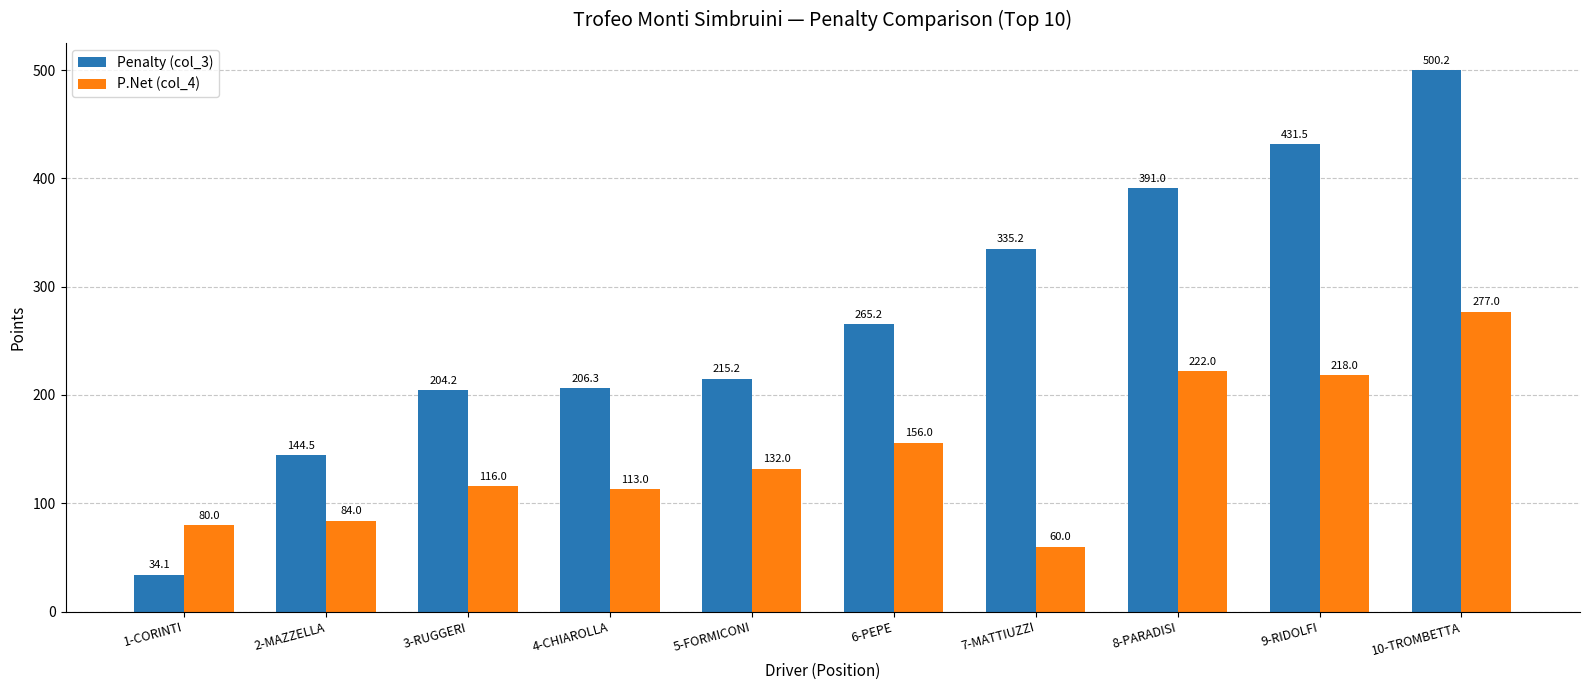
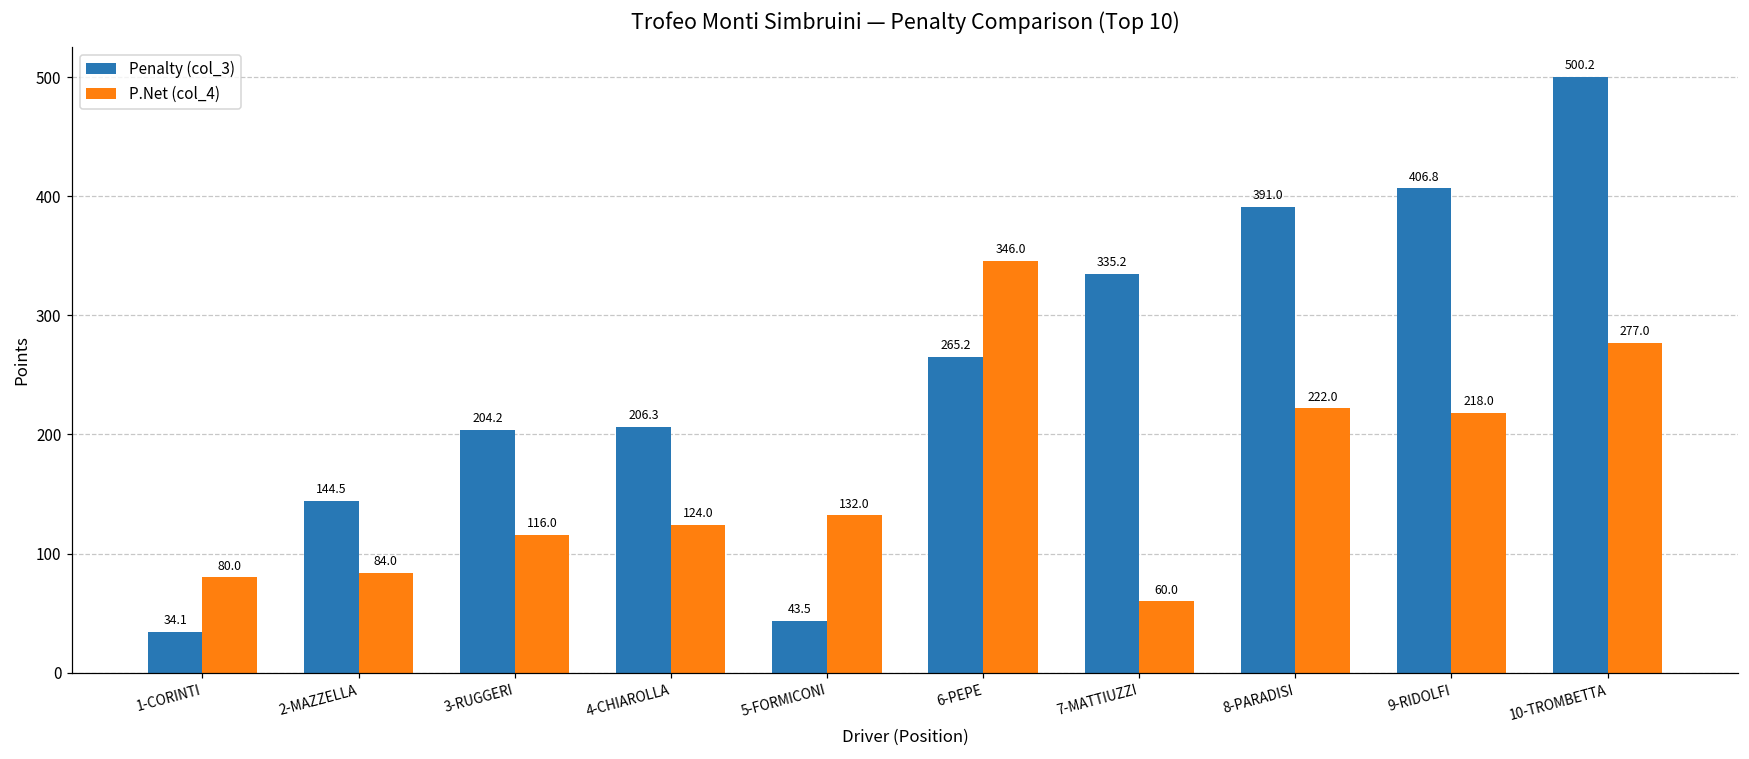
  {
    "Penalty (col_3)": {
      "1-CORINTI": 34.1,
      "2-MAZZELLA": 144.5,
      "3-RUGGERI": 204.2,
      "4-CHIAROLLA": 206.3,
-     "5-FORMICONI": 215.2,
+     "5-FORMICONI": 43.5,
      "6-PEPE": 265.2,
      "7-MATTIUZZI": 335.2,
      "8-PARADISI": 391.0,
-     "9-RIDOLFI": 431.5,
+     "9-RIDOLFI": 406.8,
      "10-TROMBETTA": 500.2
    },
    "P.Net (col_4)": {
      "1-CORINTI": 80.0,
      "2-MAZZELLA": 84.0,
      "3-RUGGERI": 116.0,
-     "4-CHIAROLLA": 113.0,
+     "4-CHIAROLLA": 124.0,
      "5-FORMICONI": 132.0,
-     "6-PEPE": 156.0,
+     "6-PEPE": 346.0,
      "7-MATTIUZZI": 60.0,
      "8-PARADISI": 222.0,
      "9-RIDOLFI": 218.0,
      "10-TROMBETTA": 277.0
    }
  }
